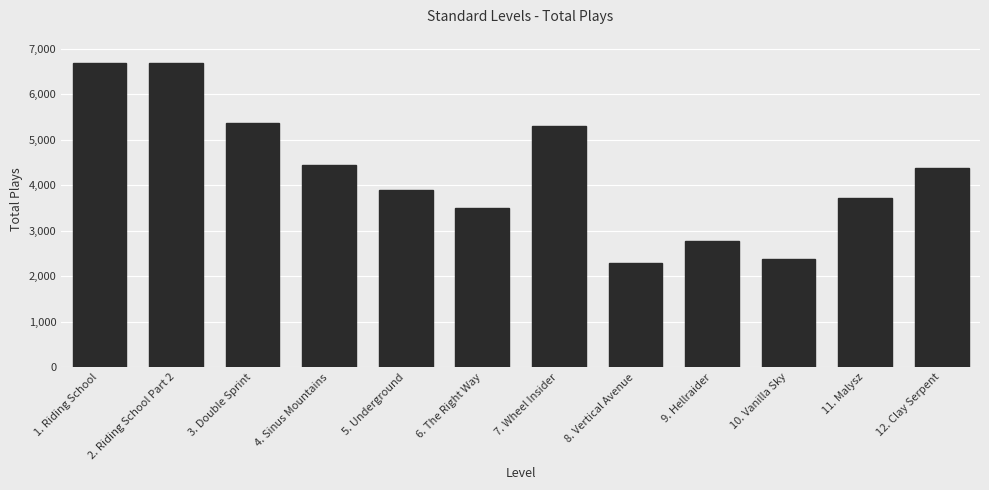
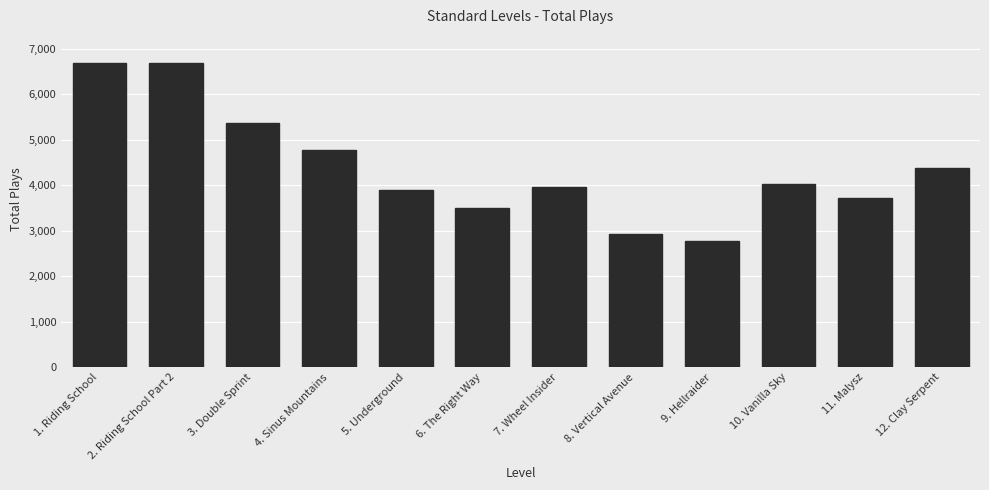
  {
    "1. Riding School": "6,700",
    "2. Riding School Part 2": "6,700",
    "3. Double Sprint": "5,400",
-   "4. Sinus Mountains": "4,400",
+   "4. Sinus Mountains": "4,800",
    "5. Underground": "3,900",
    "6. The Right Way": "3,500",
-   "7. Wheel Insider": "5,300",
-   "8. Vertical Avenue": "2,300",
+   "7. Wheel Insider": "4,000",
+   "8. Vertical Avenue": "2,900",
    "9. Hellraider": "2,800",
-   "10. Vanilla Sky": "2,400",
+   "10. Vanilla Sky": "4,000",
    "11. Malysz": "3,700",
    "12. Clay Serpent": "4,400"
  }
